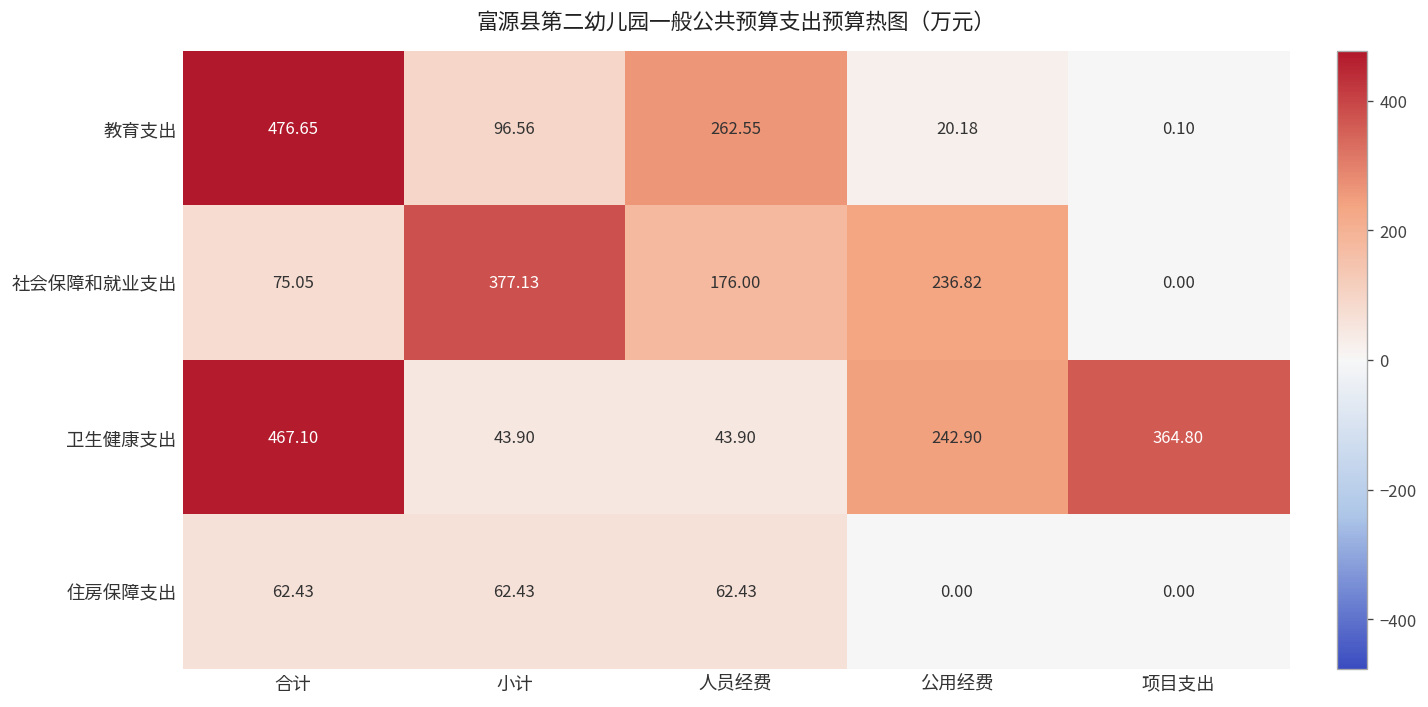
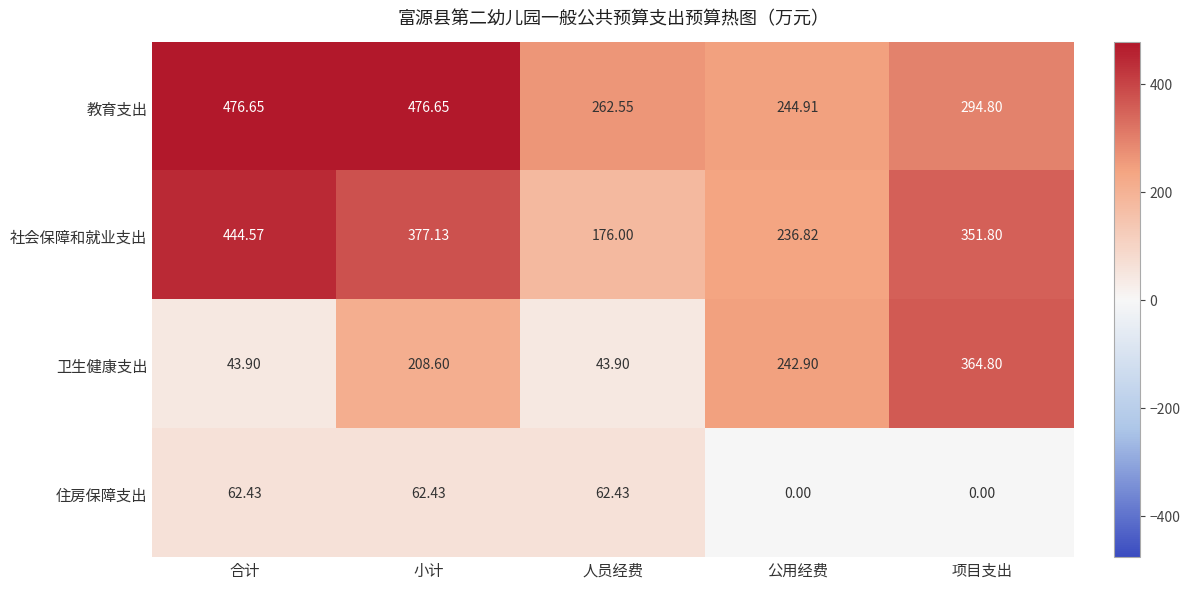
  {
    "教育支出": {
      "合计": 476.65,
-     "小计": 96.56,
+     "小计": 476.65,
      "人员经费": 262.55,
-     "公用经费": 20.18,
-     "项目支出": 0.10
+     "公用经费": 244.91,
+     "项目支出": 294.80
    },
    "社会保障和就业支出": {
-     "合计": 75.05,
+     "合计": 444.57,
      "小计": 377.13,
      "人员经费": 176.00,
      "公用经费": 236.82,
-     "项目支出": 0.00
+     "项目支出": 351.80
    },
    "卫生健康支出": {
-     "合计": 467.10,
-     "小计": 43.90,
+     "合计": 43.90,
+     "小计": 208.60,
      "人员经费": 43.90,
      "公用经费": 242.90,
      "项目支出": 364.80
    },
    "住房保障支出": {
      "合计": 62.43,
      "小计": 62.43,
      "人员经费": 62.43,
      "公用经费": 0.00,
      "项目支出": 0.00
    }
  }
